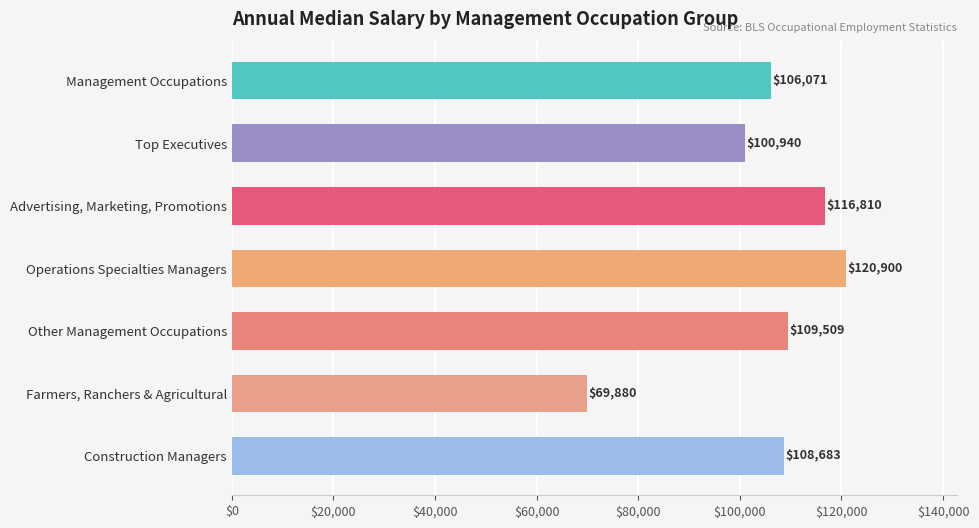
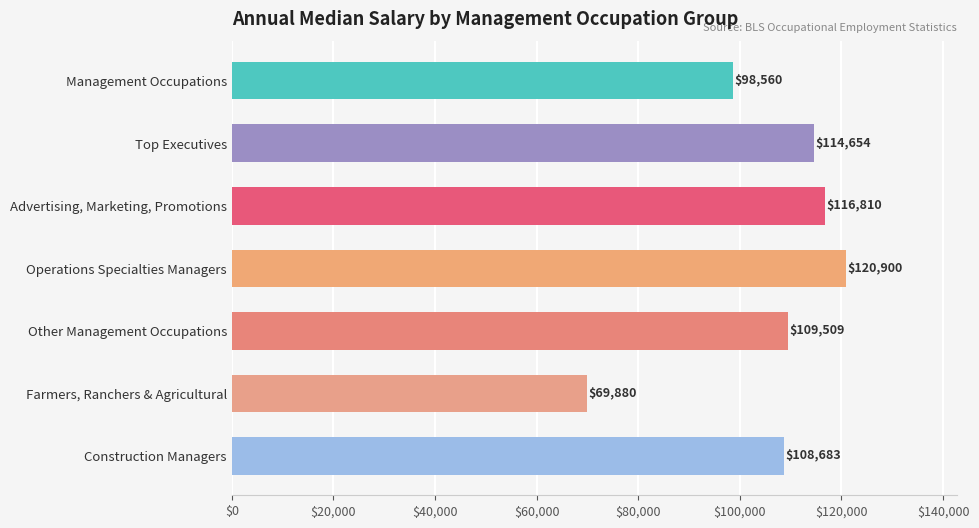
  {
-   "Management Occupations": "$106,071",
-   "Top Executives": "$100,940",
+   "Management Occupations": "$98,560",
+   "Top Executives": "$114,654",
    "Advertising, Marketing, Promotions": "$116,810",
    "Operations Specialties Managers": "$120,900",
    "Other Management Occupations": "$109,509",
    "Farmers, Ranchers & Agricultural": "$69,880",
    "Construction Managers": "$108,683"
  }
